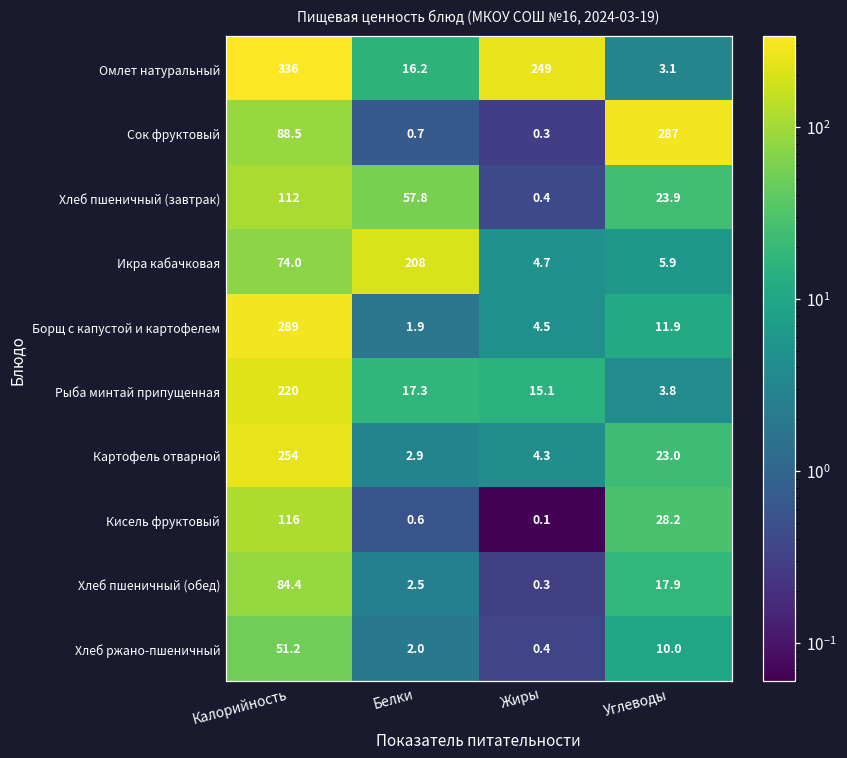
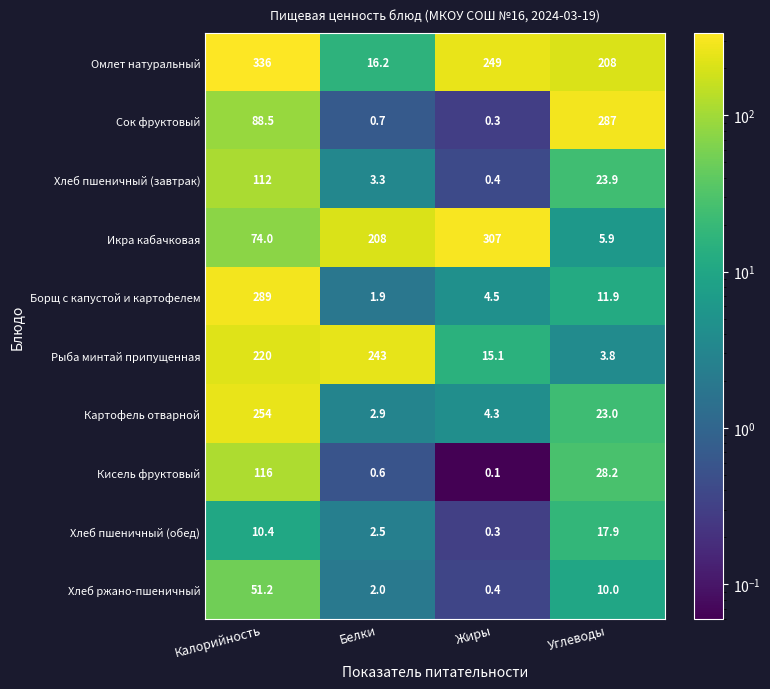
  {
    "Омлет натуральный": {
      "Калорийность": 336,
      "Белки": 16.2,
      "Жиры": 249,
-     "Углеводы": 3.1
+     "Углеводы": 208
    },
    "Сок фруктовый": {
      "Калорийность": 88.5,
      "Белки": 0.7,
      "Жиры": 0.3,
      "Углеводы": 287
    },
    "Хлеб пшеничный (завтрак)": {
      "Калорийность": 112,
-     "Белки": 57.8,
+     "Белки": 3.3,
      "Жиры": 0.4,
      "Углеводы": 23.9
    },
    "Икра кабачковая": {
      "Калорийность": 74.0,
      "Белки": 208,
-     "Жиры": 4.7,
+     "Жиры": 307,
      "Углеводы": 5.9
    },
    "Борщ с капустой и картофелем": {
      "Калорийность": 289,
      "Белки": 1.9,
      "Жиры": 4.5,
      "Углеводы": 11.9
    },
    "Рыба минтай припущенная": {
      "Калорийность": 220,
-     "Белки": 17.3,
+     "Белки": 243,
      "Жиры": 15.1,
      "Углеводы": 3.8
    },
    "Картофель отварной": {
      "Калорийность": 254,
      "Белки": 2.9,
      "Жиры": 4.3,
      "Углеводы": 23.0
    },
    "Кисель фруктовый": {
      "Калорийность": 116,
      "Белки": 0.6,
      "Жиры": 0.1,
      "Углеводы": 28.2
    },
    "Хлеб пшеничный (обед)": {
-     "Калорийность": 84.4,
+     "Калорийность": 10.4,
      "Белки": 2.5,
      "Жиры": 0.3,
      "Углеводы": 17.9
    },
    "Хлеб ржано-пшеничный": {
      "Калорийность": 51.2,
      "Белки": 2.0,
      "Жиры": 0.4,
      "Углеводы": 10.0
    }
  }
